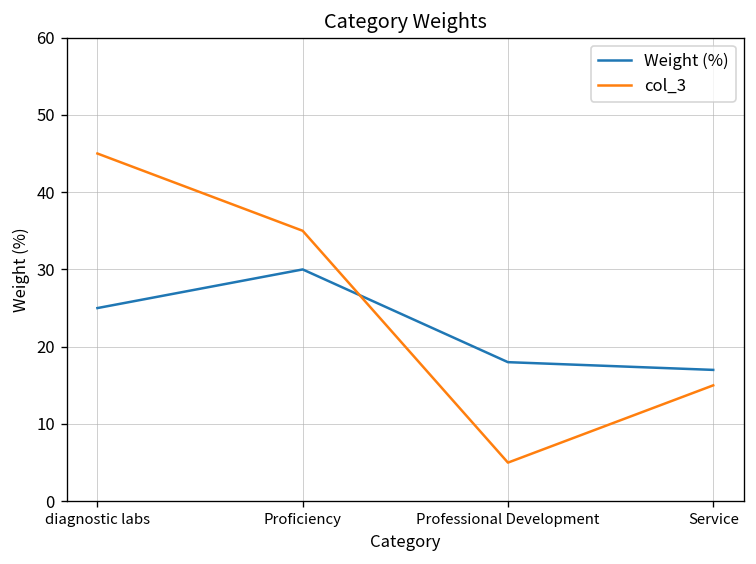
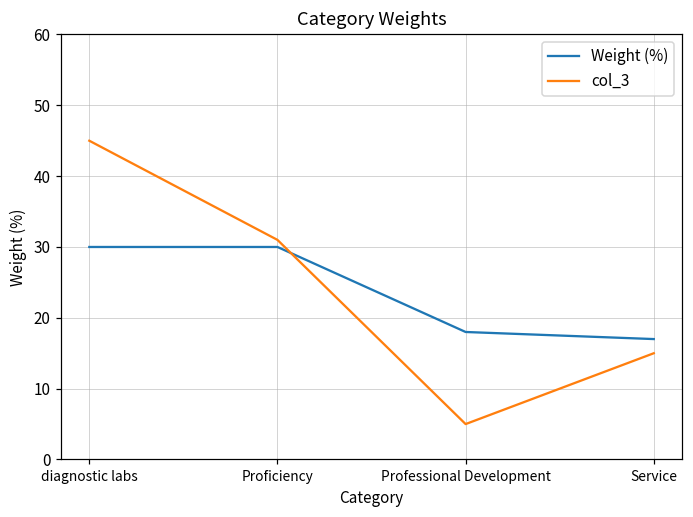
  {
    "Weight (%)": {
-     "diagnostic labs": 25,
+     "diagnostic labs": 30,
      "Proficiency": 30,
      "Professional Development": 18,
      "Service": 17
    },
    "col_3": {
      "diagnostic labs": 45,
-     "Proficiency": 35,
+     "Proficiency": 31,
      "Professional Development": 5,
      "Service": 15
    }
  }
